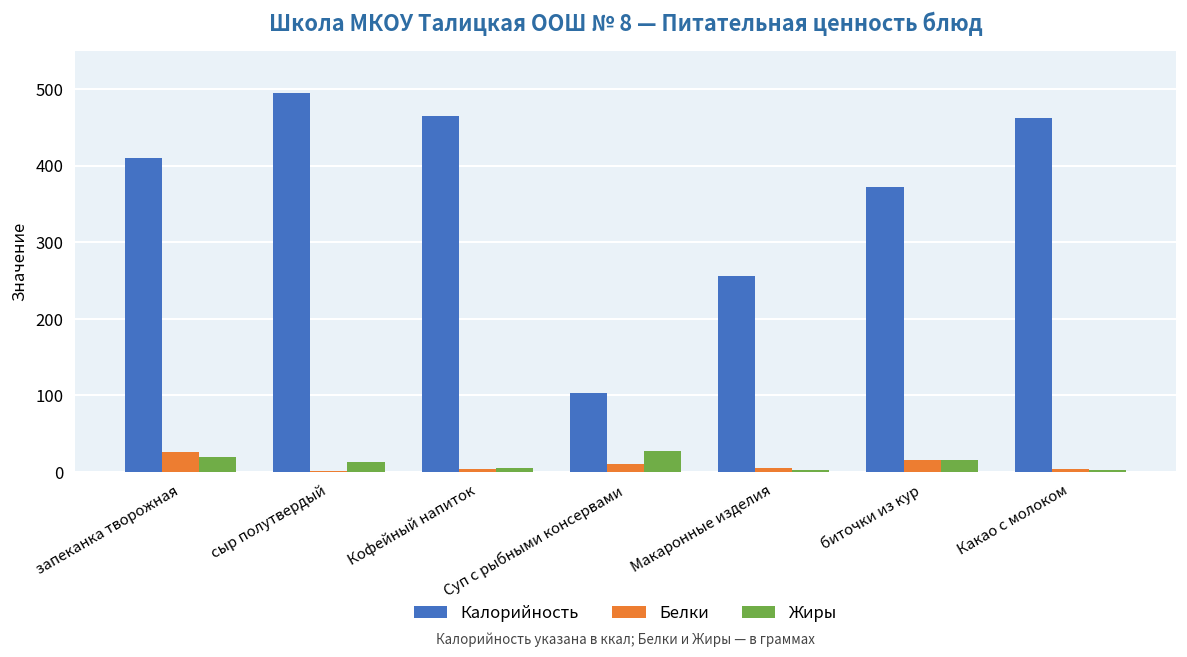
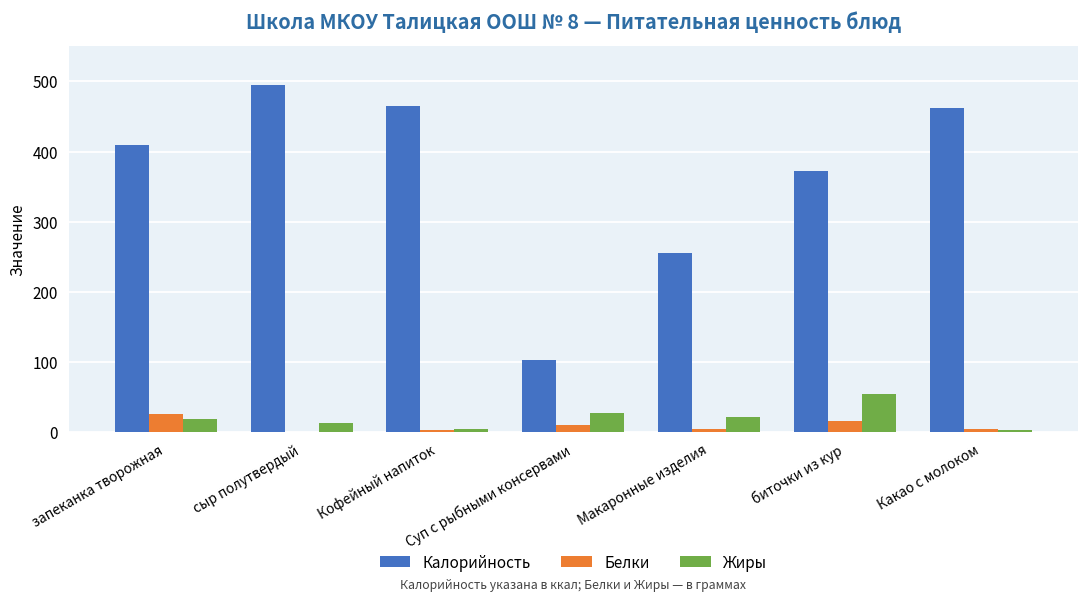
  {
    "Калорийность": {
      "запеканка творожная": 410,
      "сыр полутвердый": 500,
      "Кофейный напиток": 470,
      "Суп с рыбными консервами": 100,
      "Макаронные изделия": 260,
      "биточки из кур": 370,
      "Какао с молоком": 460
    },
    "Белки": {
      "запеканка творожная": 30,
      "Суп с рыбными консервами": 10,
      "Макаронные изделия": 10,
      "биточки из кур": 20,
      "Какао с молоком": 0
    },
    "Жиры": {
      "запеканка творожная": 20,
      "сыр полутвердый": 10,
      "Кофейный напиток": 0,
      "Суп с рыбными консервами": 30,
-     "Макаронные изделия": 0,
-     "биточки из кур": 20
+     "Макаронные изделия": 20,
+     "биточки из кур": 60
    }
  }
